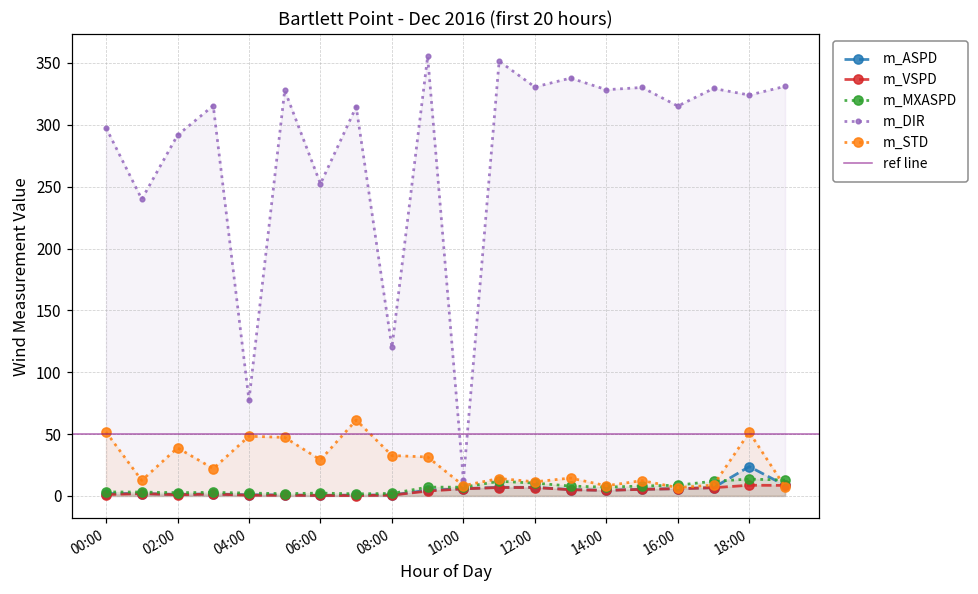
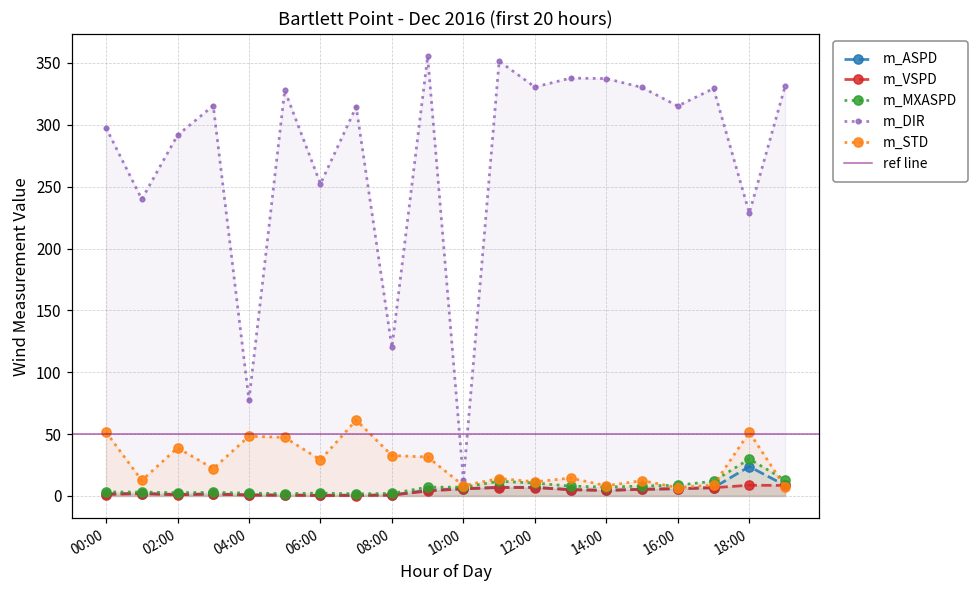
  {
    "m_ASPD": {
      "18:00": 24
    },
    "m_VSPD": {
      "18:00": 9
    },
    "m_MXASPD": {
-     "18:00": 14
+     "18:00": 30
    },
    "m_DIR": {
      "00:00": 298,
      "02:00": 292,
      "04:00": 78,
      "06:00": 252,
      "08:00": 120,
      "10:00": 13,
      "12:00": 331,
-     "14:00": 328,
+     "14:00": 337,
      "16:00": 315,
-     "18:00": 324
+     "18:00": 229
    },
    "m_STD": {
      "00:00": 52,
      "02:00": 39,
      "04:00": 48,
      "06:00": 29,
      "08:00": 33,
      "18:00": 51
    }
  }
